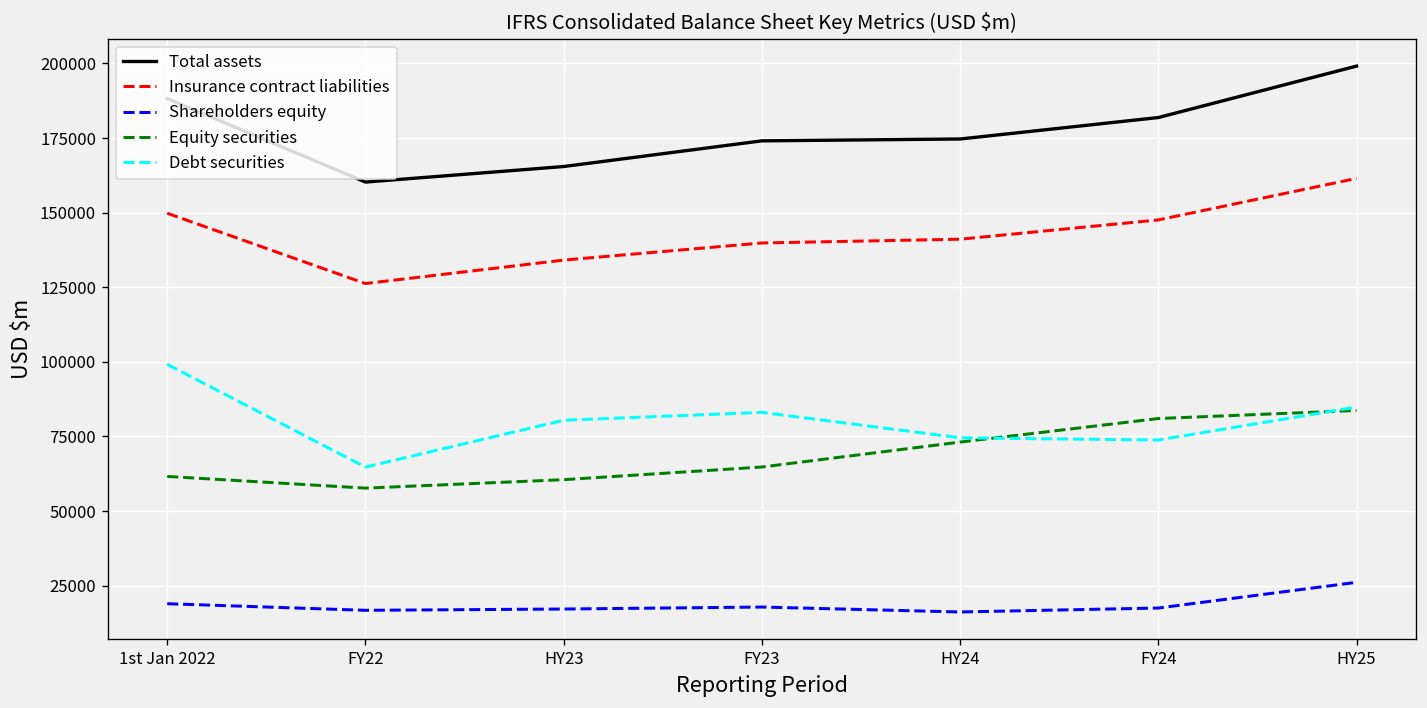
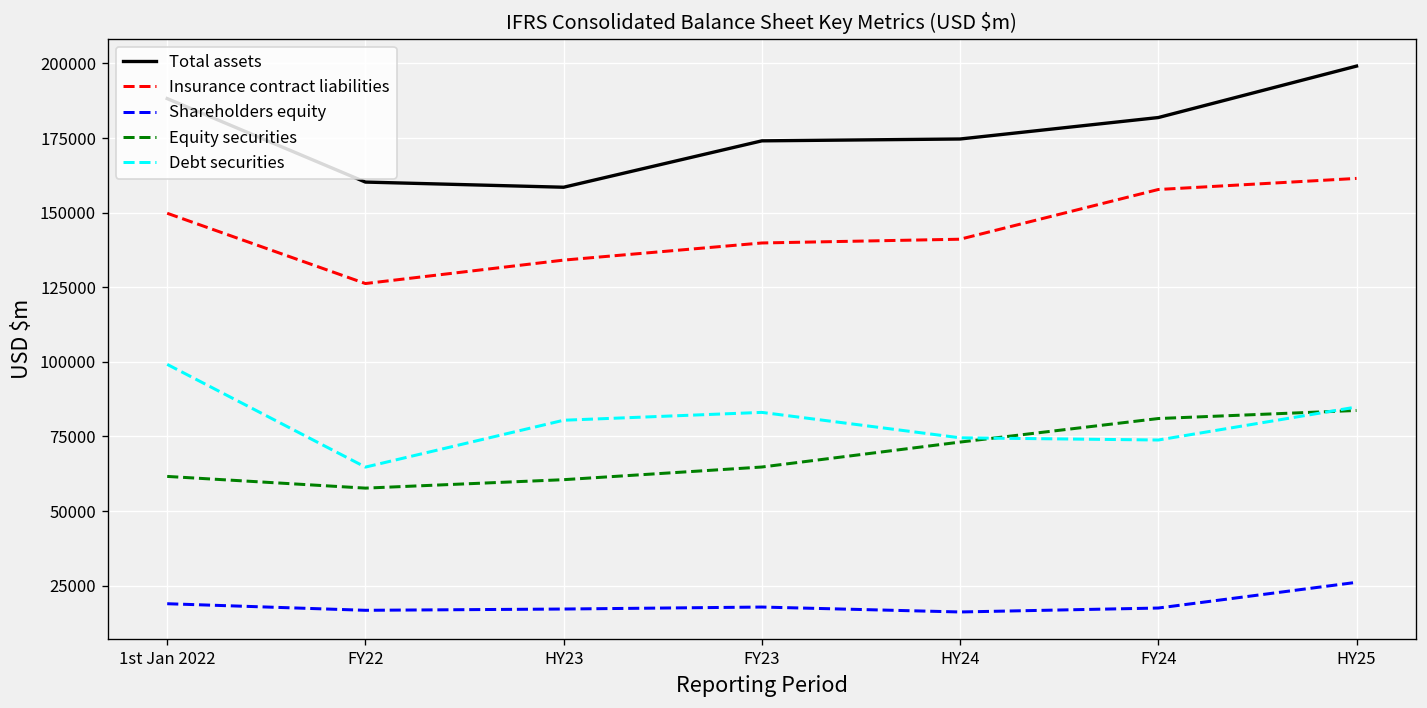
  {
    "Total assets": {
      "FY22": 160000,
-     "HY23": 165000,
+     "HY23": 159000,
      "FY23": 174000,
      "HY24": 175000,
      "FY24": 182000,
      "HY25": 199000
    },
    "Insurance contract liabilities": {
      "1st Jan 2022": 150000,
      "FY22": 126000,
      "HY23": 134000,
      "FY23": 140000,
      "HY24": 141000,
-     "FY24": 148000,
+     "FY24": 158000,
      "HY25": 161000
    },
    "Shareholders equity": {
      "1st Jan 2022": 19000,
      "FY22": 17000,
      "HY23": 17000,
      "FY23": 18000,
      "HY24": 16000,
      "FY24": 17000,
      "HY25": 26000
    },
    "Equity securities": {
      "1st Jan 2022": 62000,
      "FY22": 58000,
      "HY23": 61000,
      "FY23": 65000,
      "HY24": 73000,
      "FY24": 81000,
      "HY25": 84000
    },
    "Debt securities": {
      "1st Jan 2022": 99000,
      "FY22": 65000,
      "HY23": 80000,
      "FY23": 83000,
      "HY24": 75000,
      "FY24": 74000,
      "HY25": 85000
    }
  }
